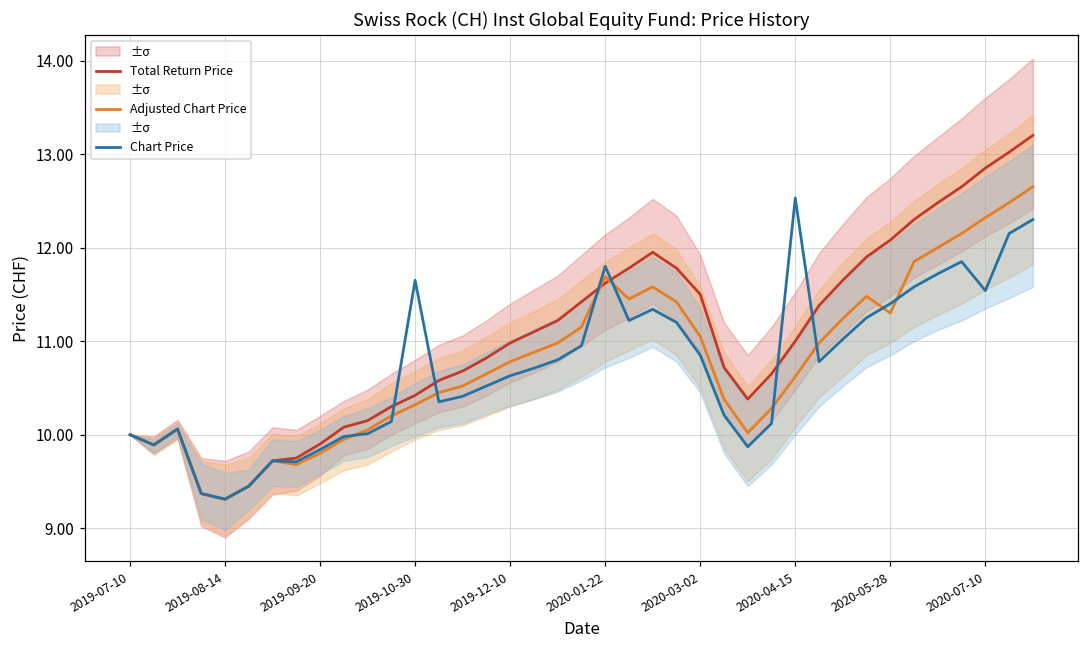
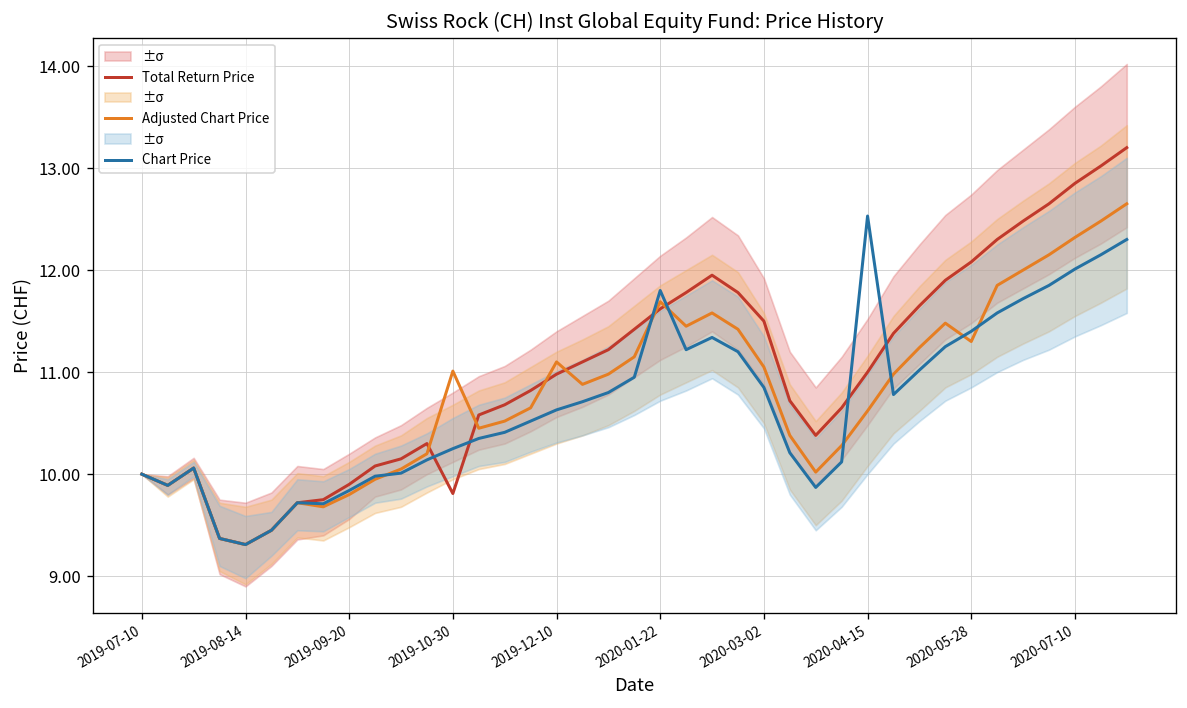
  {
    "Total Return Price": {
      "2019-09-20": 9.9,
-     "2019-10-30": 10.4,
+     "2019-10-30": 9.8,
      "2020-03-02": 11.5,
      "2020-07-10": 12.9
    },
    "Adjusted Chart Price": {
      "2019-09-20": 9.8,
-     "2019-10-30": 10.3,
-     "2019-12-10": 10.8,
+     "2019-10-30": 11.0,
+     "2019-12-10": 11.1,
      "2020-01-22": 11.7,
      "2020-03-02": 11.1,
      "2020-04-15": 10.6,
      "2020-05-28": 11.3,
      "2020-07-10": 12.3
    },
    "Chart Price": {
      "2019-09-20": 9.8,
-     "2019-10-30": 11.7,
+     "2019-10-30": 10.3,
      "2019-12-10": 10.6,
      "2020-01-22": 11.8,
      "2020-03-02": 10.9,
      "2020-04-15": 12.5,
      "2020-05-28": 11.4,
-     "2020-07-10": 11.5
+     "2020-07-10": 12.0
    }
  }
